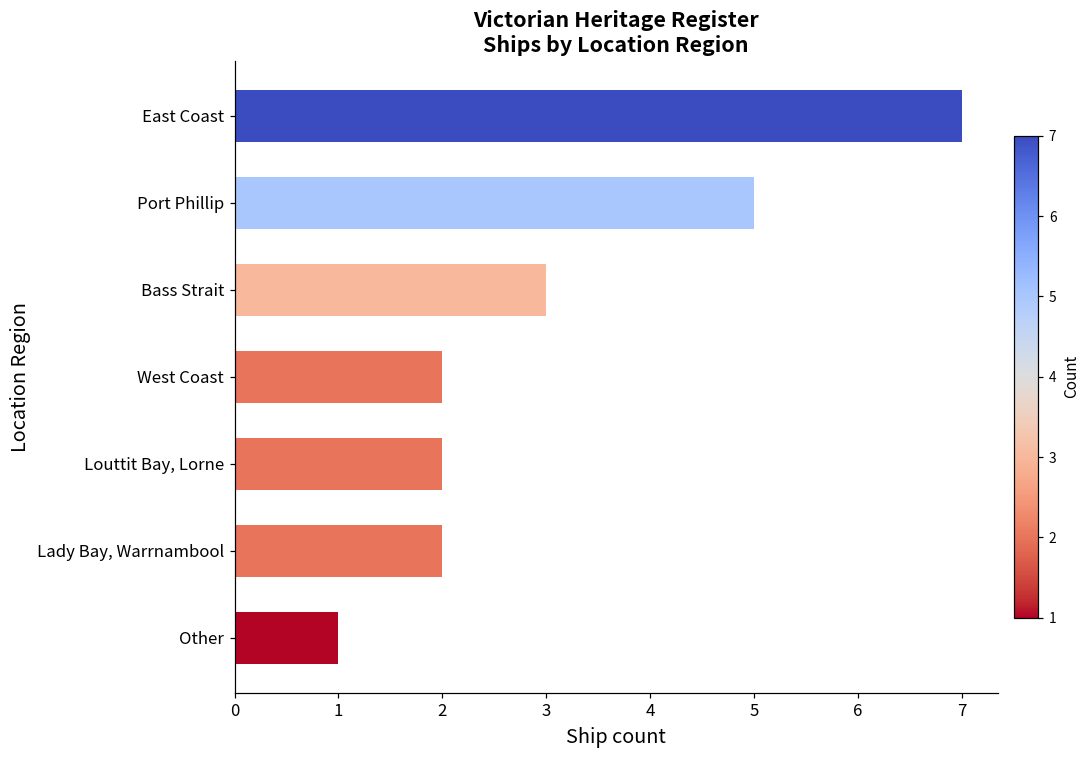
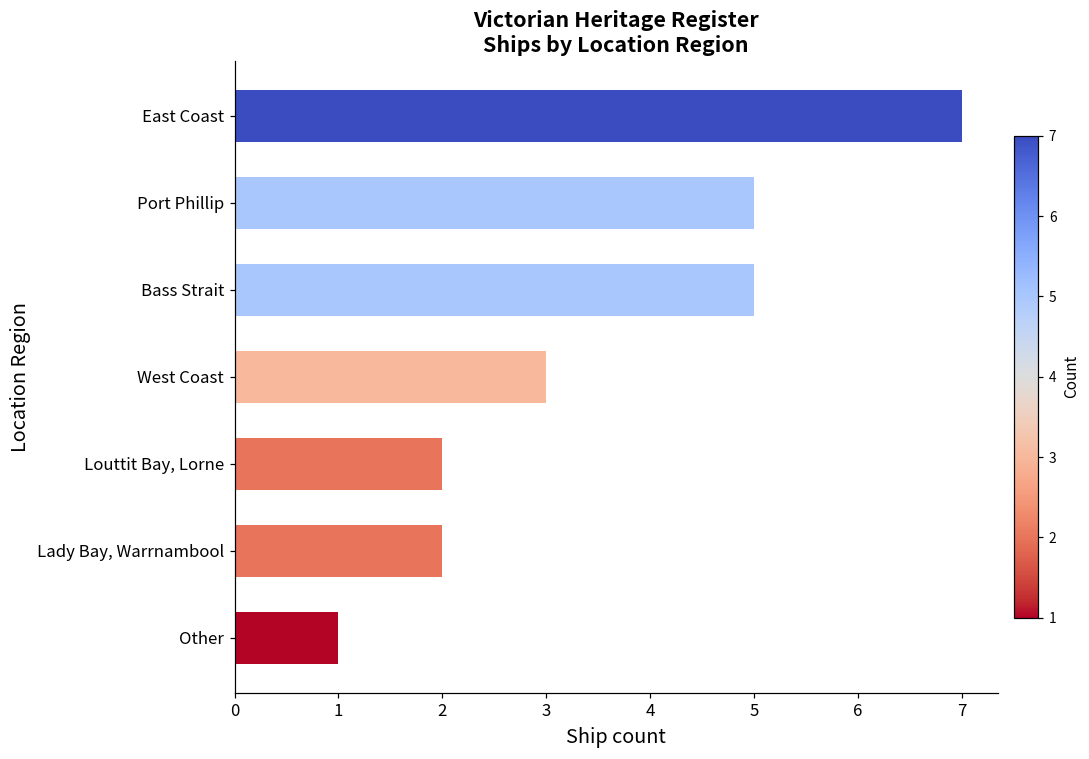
  {
    "East Coast": 7,
    "Port Phillip": 5,
-   "Bass Strait": 3,
-   "West Coast": 2,
+   "Bass Strait": 5,
+   "West Coast": 3,
    "Louttit Bay, Lorne": 2,
    "Lady Bay, Warrnambool": 2,
    "Other": 1
  }
